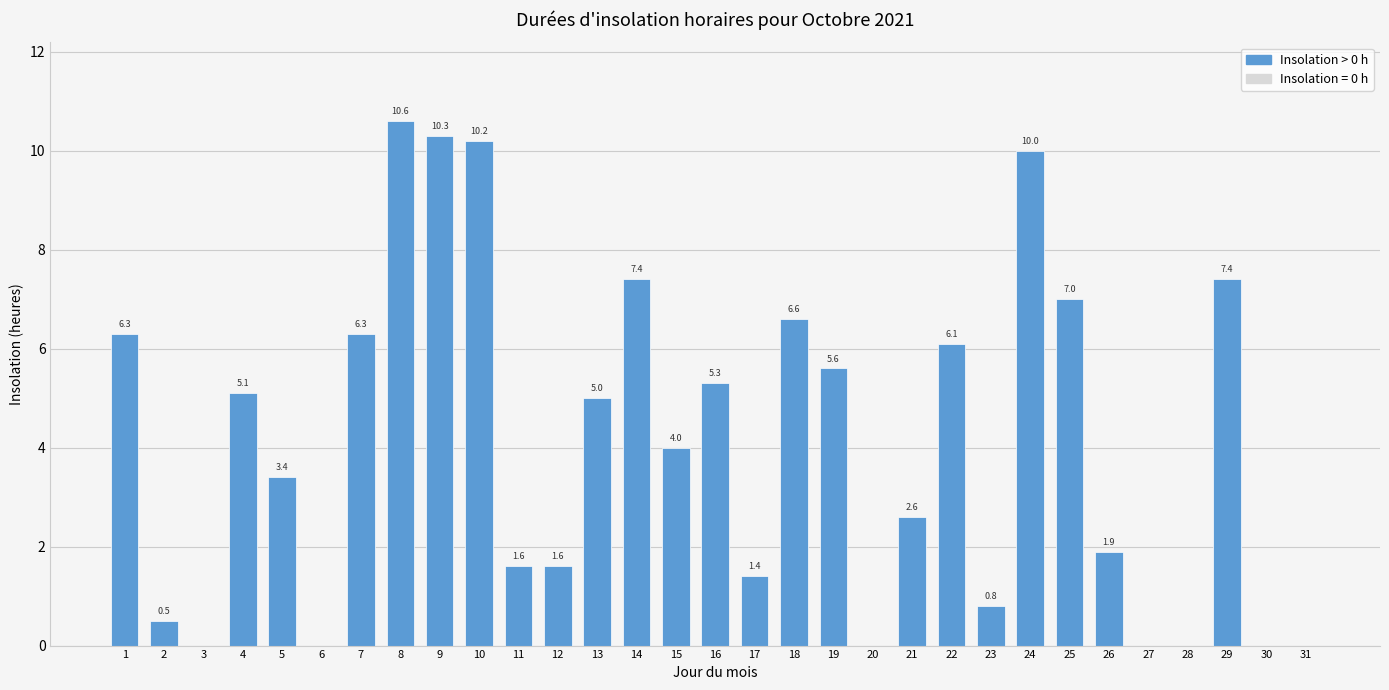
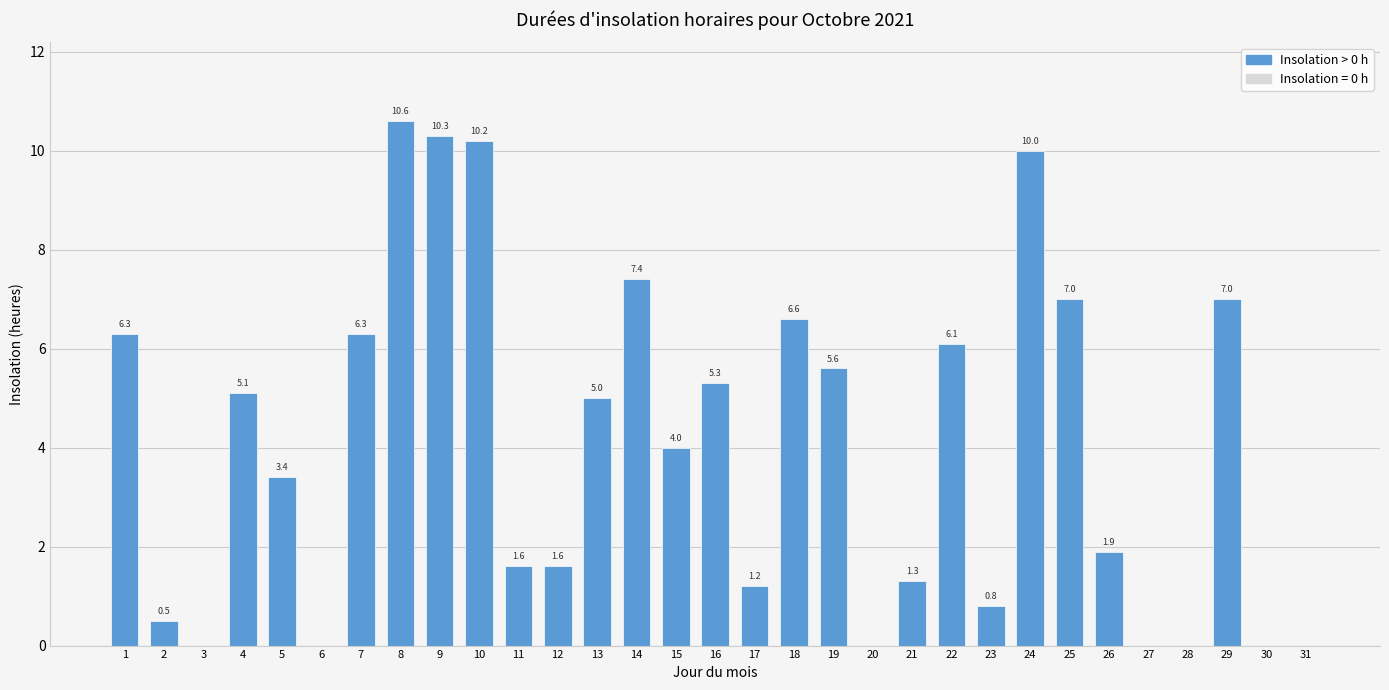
  {
    "1": 6.3,
    "2": 0.5,
    "4": 5.1,
    "5": 3.4,
    "7": 6.3,
    "8": 10.6,
    "9": 10.3,
    "10": 10.2,
    "11": 1.6,
    "12": 1.6,
    "13": 5.0,
    "14": 7.4,
    "15": 4.0,
    "16": 5.3,
-   "17": 1.4,
+   "17": 1.2,
    "18": 6.6,
    "19": 5.6,
-   "21": 2.6,
+   "21": 1.3,
    "22": 6.1,
    "23": 0.8,
    "24": 10.0,
    "25": 7.0,
    "26": 1.9,
-   "29": 7.4
+   "29": 7.0
  }
